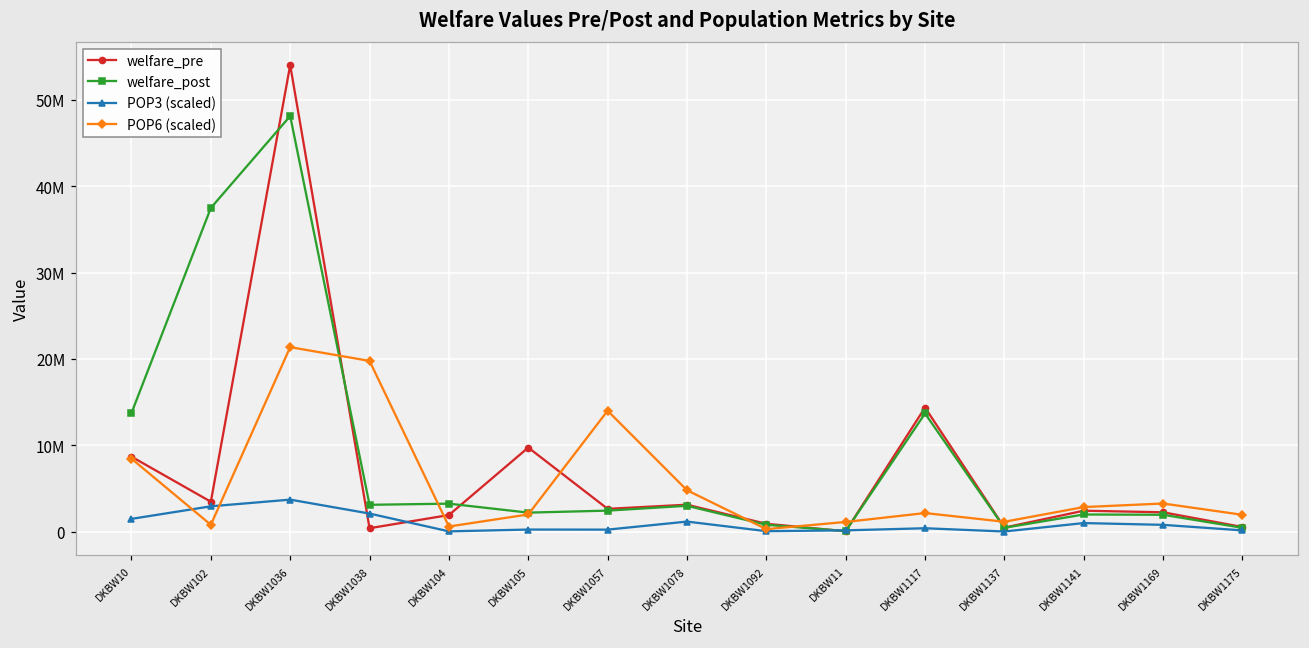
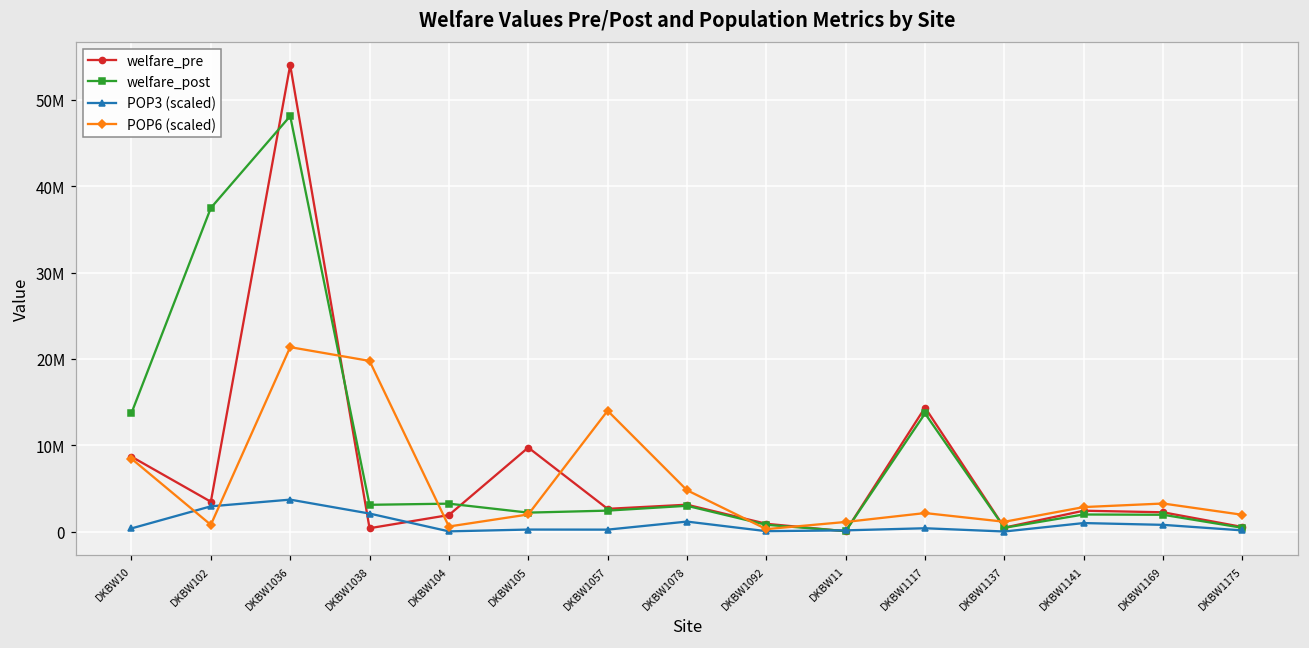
  {
    "welfare_pre": {
      "DKBW102": 3000000,
      "DKBW1036": 54000000,
      "DKBW1038": 0,
      "DKBW104": 2000000,
      "DKBW105": 10000000,
      "DKBW1117": 14000000,
      "DKBW1141": 2000000
    },
    "welfare_post": {
      "DKBW10": 14000000,
      "DKBW102": 37000000,
      "DKBW1036": 48000000,
      "DKBW1038": 3000000,
      "DKBW104": 3000000,
      "DKBW1117": 14000000,
      "DKBW1141": 2000000
    },
    "POP3 (scaled)": {
-     "DKBW10": 1000000,
+     "DKBW10": 0,
      "DKBW102": 3000000,
      "DKBW1036": 4000000,
      "DKBW1038": 2000000,
      "DKBW104": 0,
      "DKBW105": 0,
      "DKBW1057": 0,
      "DKBW1078": 1000000,
      "DKBW1117": 0,
      "DKBW1137": 0,
      "DKBW1141": 1000000,
      "DKBW1169": 1000000
    },
    "POP6 (scaled)": {
      "DKBW102": 1000000,
      "DKBW1036": 21000000,
      "DKBW1038": 20000000,
      "DKBW104": 1000000,
      "DKBW1057": 14000000,
      "DKBW1078": 5000000,
      "DKBW11": 1000000,
      "DKBW1117": 2000000,
      "DKBW1137": 1000000,
      "DKBW1141": 3000000,
      "DKBW1169": 3000000,
      "DKBW1175": 2000000
    }
  }
